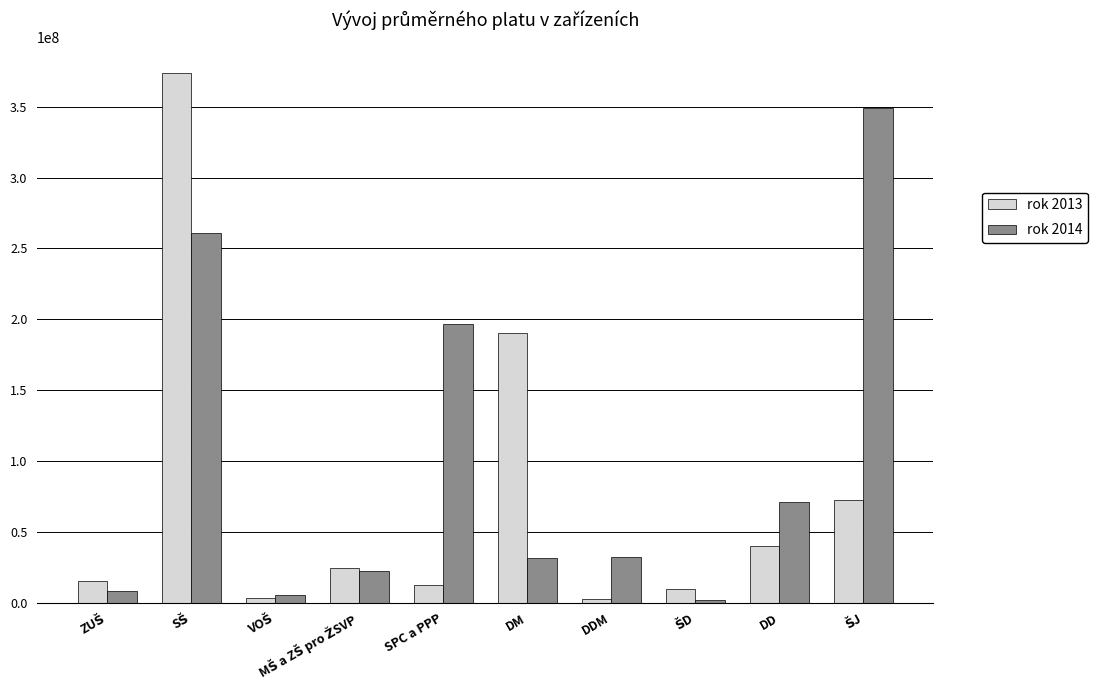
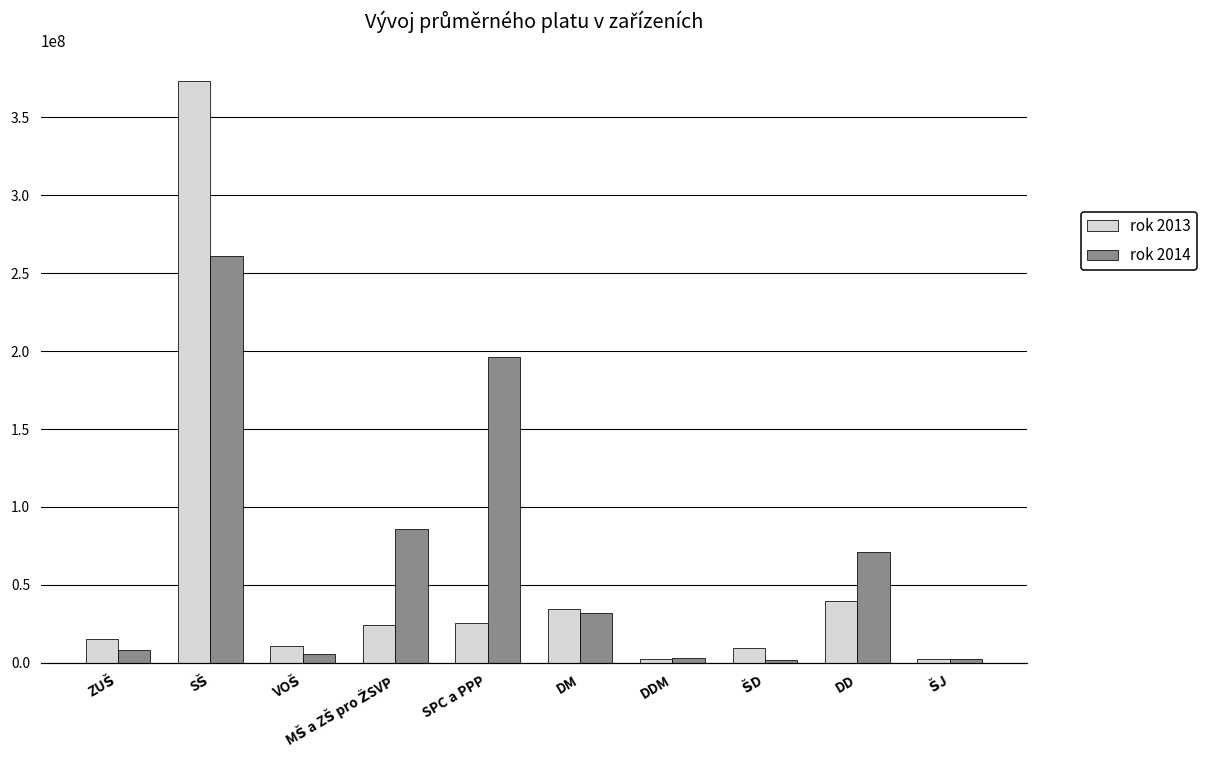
  {
    "rok 2013": {
      "ZUŠ": 15000000,
      "SŠ": 374000000,
-     "VOŠ": 3000000,
+     "VOŠ": 11000000,
      "MŠ a ZŠ pro ŽSVP": 24000000,
-     "SPC a PPP": 12000000,
-     "DM": 190000000,
+     "SPC a PPP": 26000000,
+     "DM": 34000000,
      "DDM": 3000000,
      "ŠD": 10000000,
      "DD": 40000000,
-     "ŠJ": 73000000
+     "ŠJ": 2000000
    },
    "rok 2014": {
      "ZUŠ": 8000000,
      "SŠ": 261000000,
      "VOŠ": 5000000,
-     "MŠ a ZŠ pro ŽSVP": 22000000,
+     "MŠ a ZŠ pro ŽSVP": 86000000,
      "SPC a PPP": 196000000,
      "DM": 32000000,
-     "DDM": 32000000,
+     "DDM": 3000000,
      "ŠD": 2000000,
      "DD": 71000000,
-     "ŠJ": 349000000
+     "ŠJ": 2000000
    }
  }
